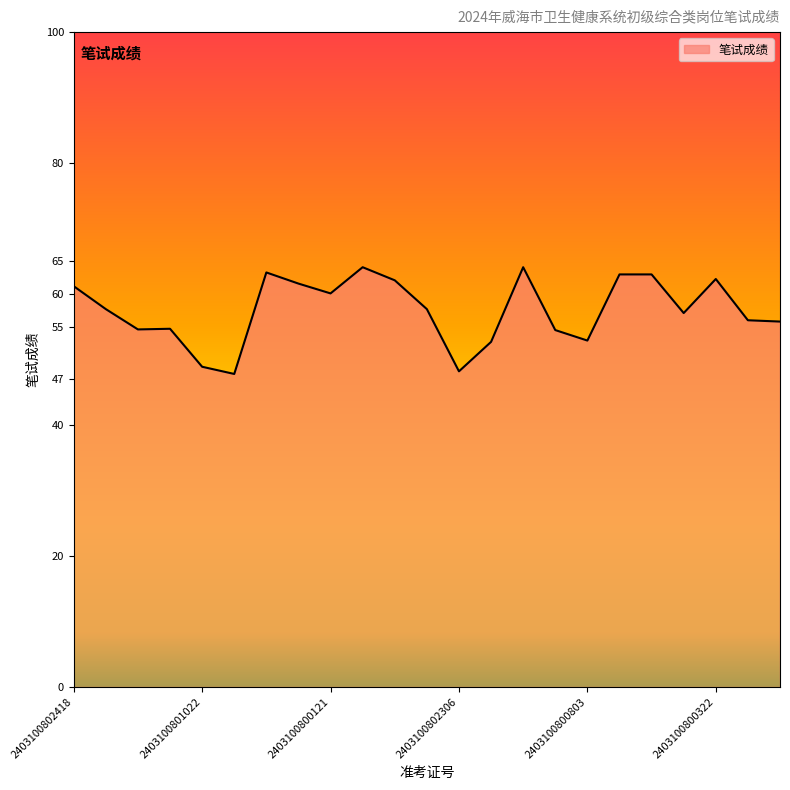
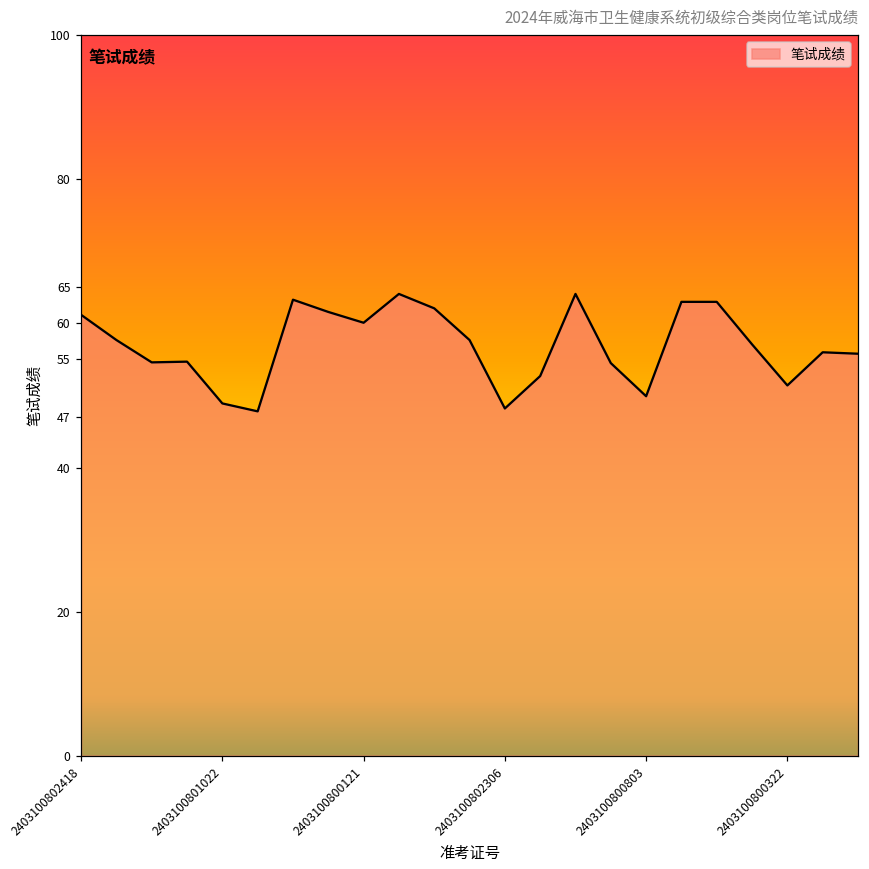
  {
    "2403100802418": 61,
    "2403100801022": 49,
    "2403100800121": 60,
    "2403100802306": 48,
-   "2403100800803": 53,
-   "2403100800322": 62
+   "2403100800803": 50,
+   "2403100800322": 51
  }
